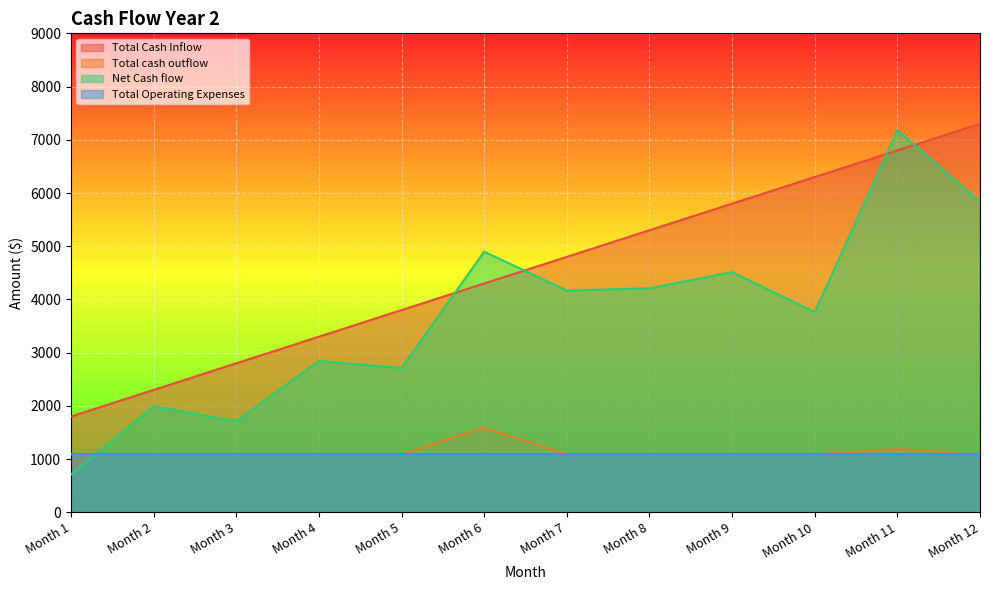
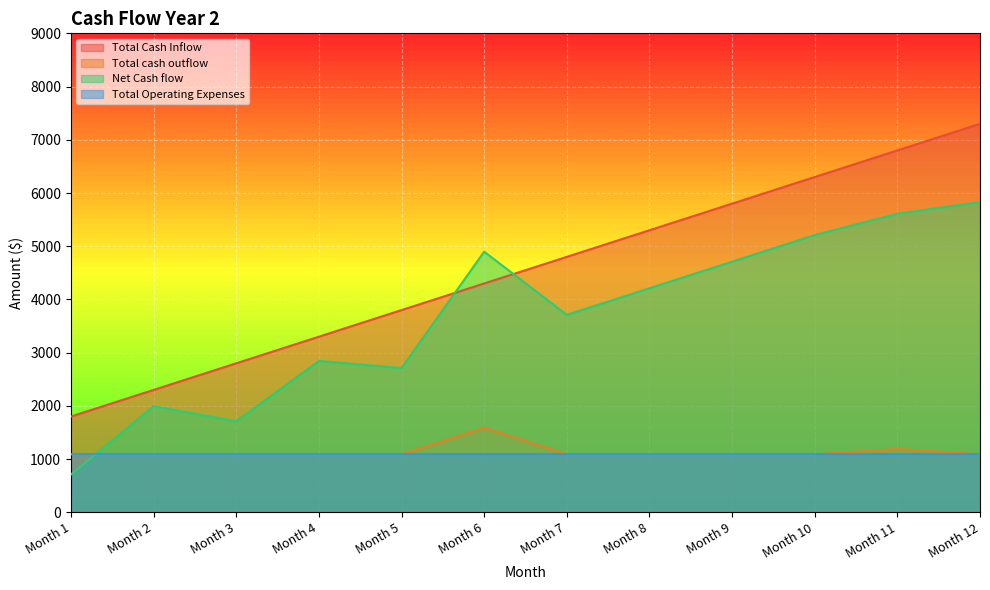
  {
    "Net Cash flow": {
      "Month 1": 700,
      "Month 2": 2000,
      "Month 3": 1700,
      "Month 4": 2800,
      "Month 5": 2700,
      "Month 6": 4900,
-     "Month 7": 4200,
+     "Month 7": 3700,
      "Month 8": 4200,
-     "Month 9": 4500,
-     "Month 10": 3800,
-     "Month 11": 7200,
+     "Month 9": 4700,
+     "Month 10": 5200,
+     "Month 11": 5600,
      "Month 12": 5800
    },
    "Total Operating Expenses": {
      "Month 6": 1100,
      "Month 11": 1100
    }
  }
